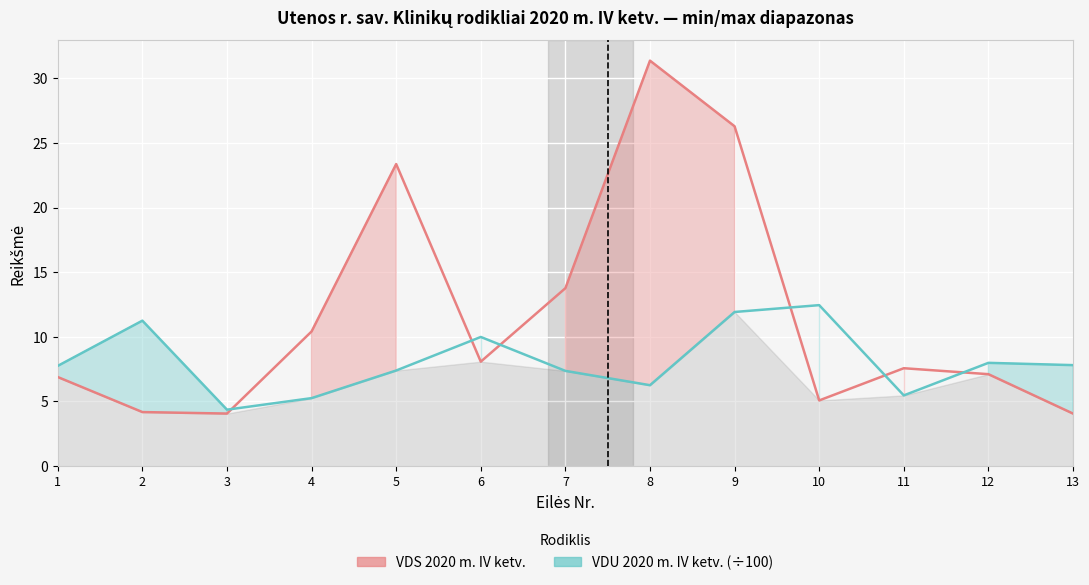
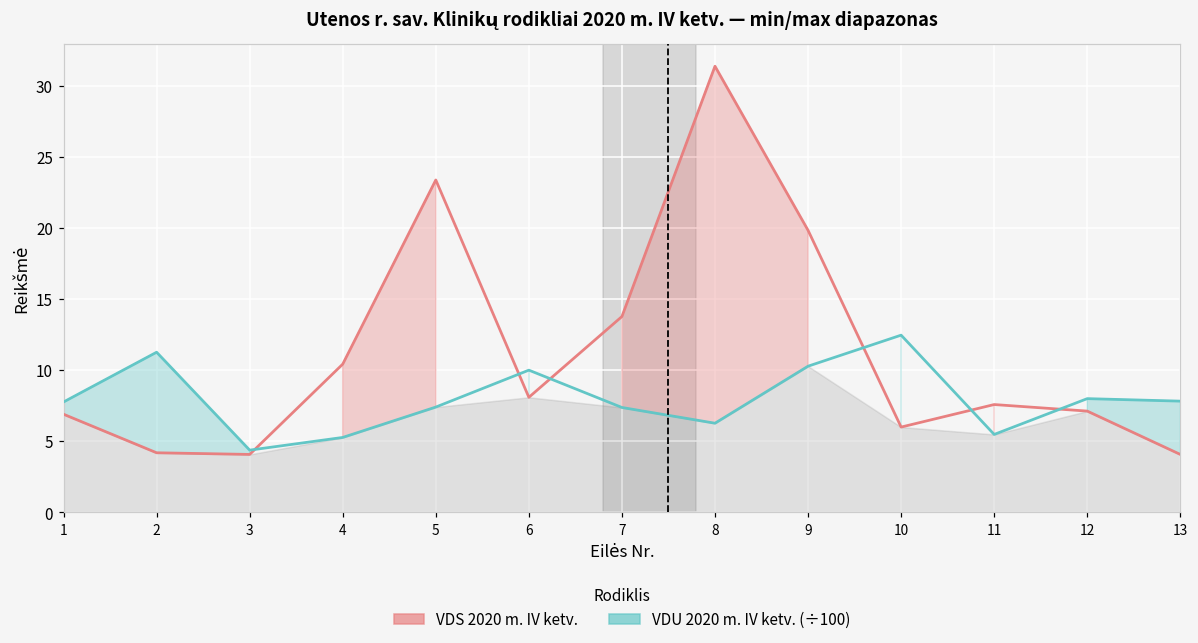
  {
    "VDS 2020 m. IV ketv.": {
      "4": 10.4,
      "5": 23.4,
      "7": 13.8,
      "8": 31.4,
-     "9": 26.3,
-     "10": 5.1,
+     "9": 19.8,
+     "10": 6.0,
      "11": 7.6
    },
    "VDU 2020 m. IV ketv. (÷100)": {
      "1": 7.8,
      "2": 11.3,
      "3": 4.4,
      "6": 10.0,
-     "9": 11.9,
+     "9": 10.3,
      "10": 12.5,
      "12": 8.0,
      "13": 7.8
    }
  }
